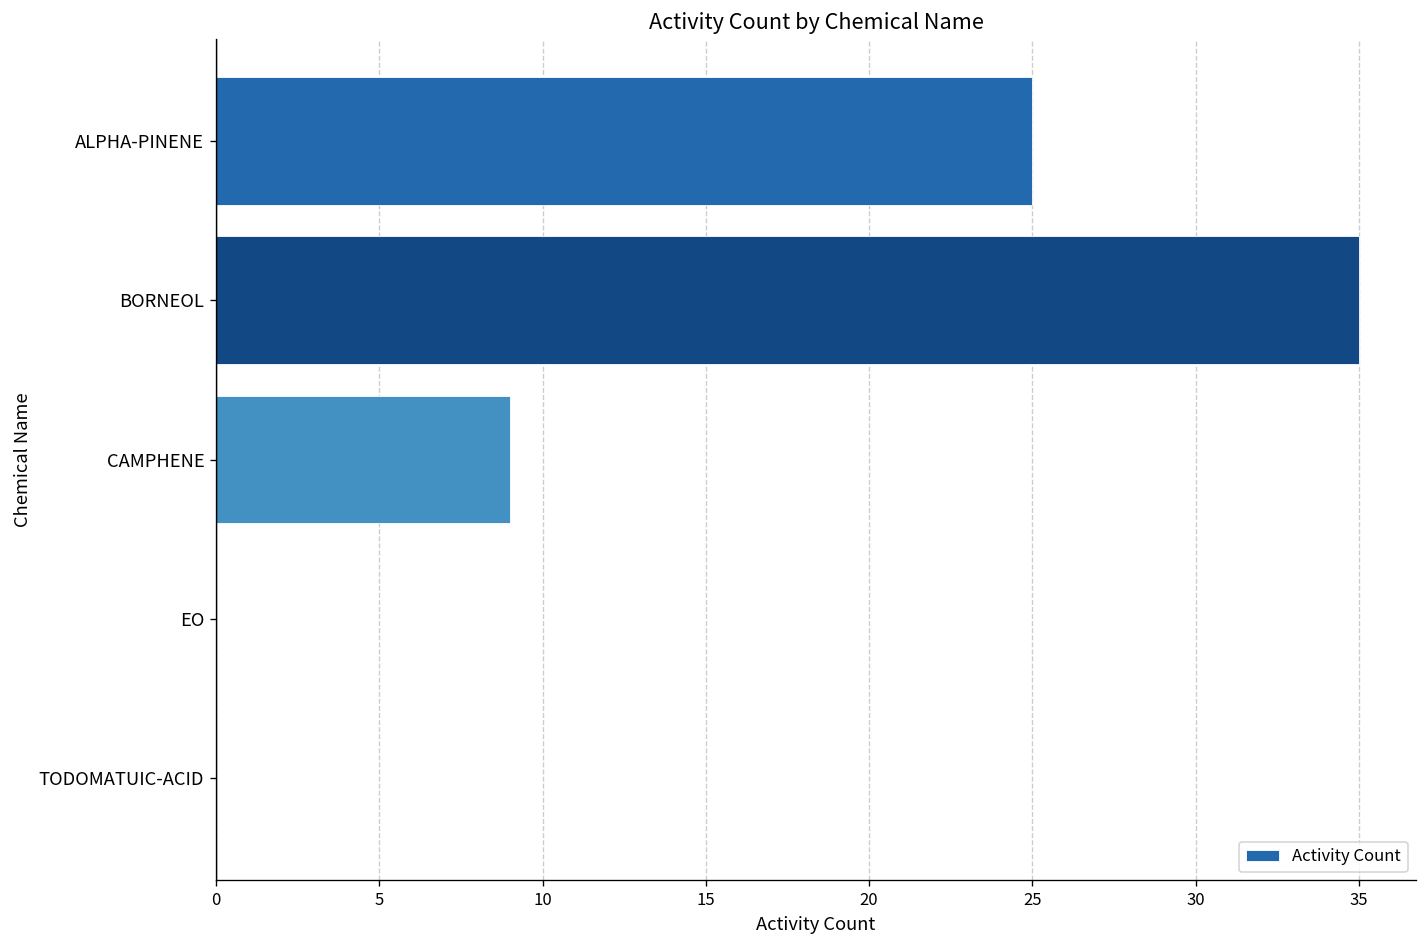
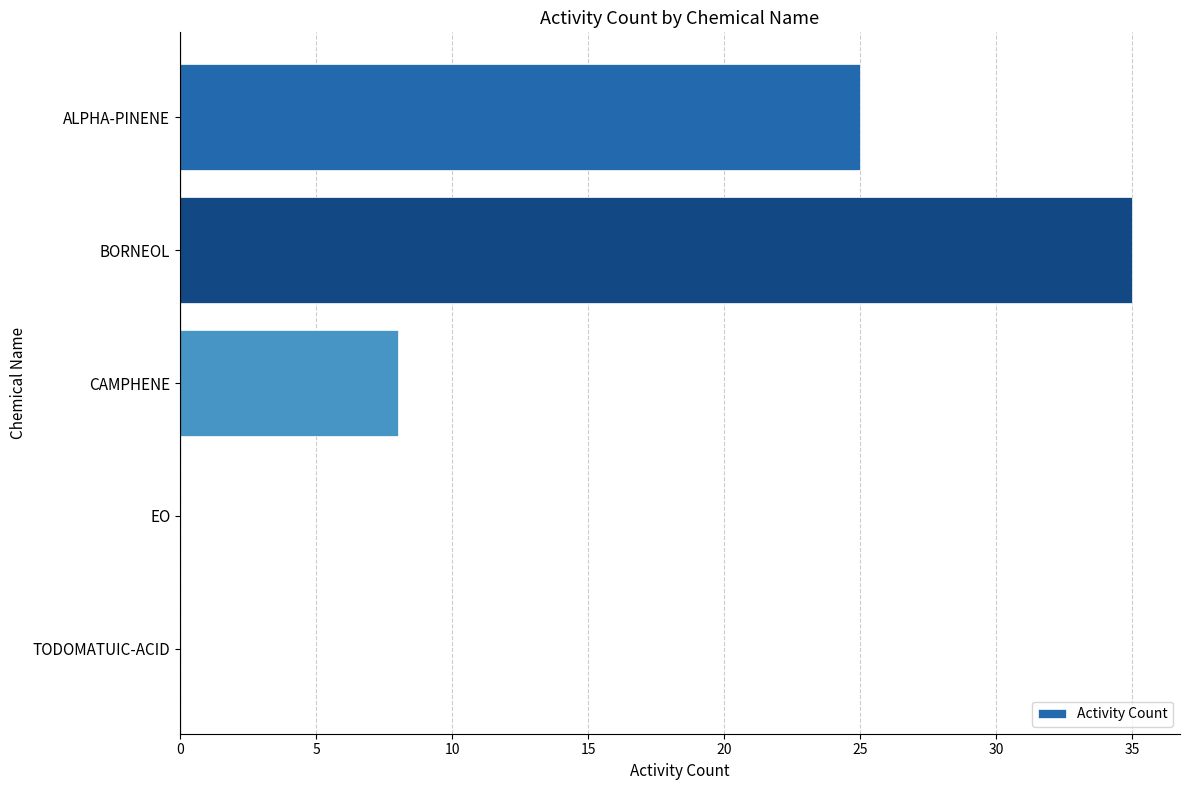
  {
    "ALPHA-PINENE": 25,
    "BORNEOL": 35,
-   "CAMPHENE": 9,
+   "CAMPHENE": 8,
    "EO": 0,
    "TODOMATUIC-ACID": 0
  }
